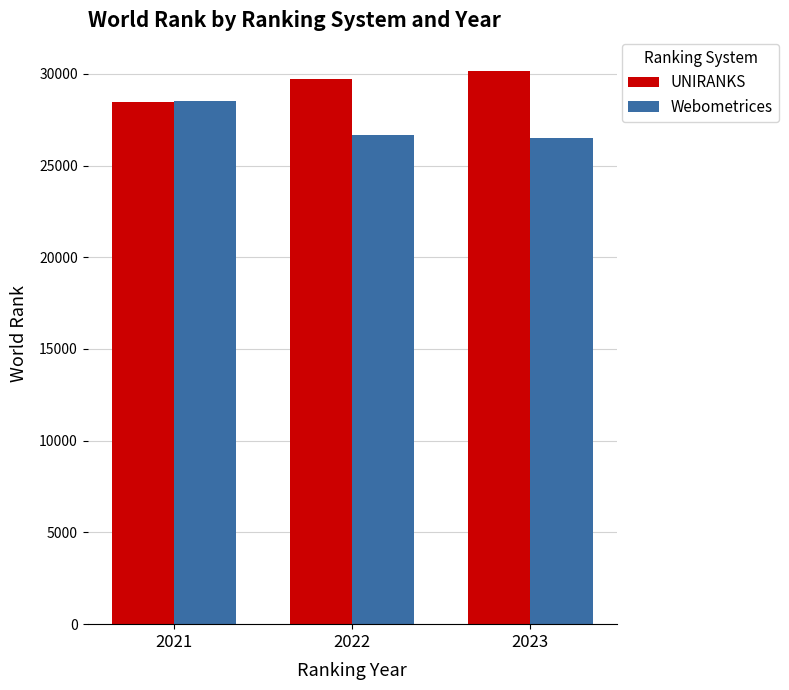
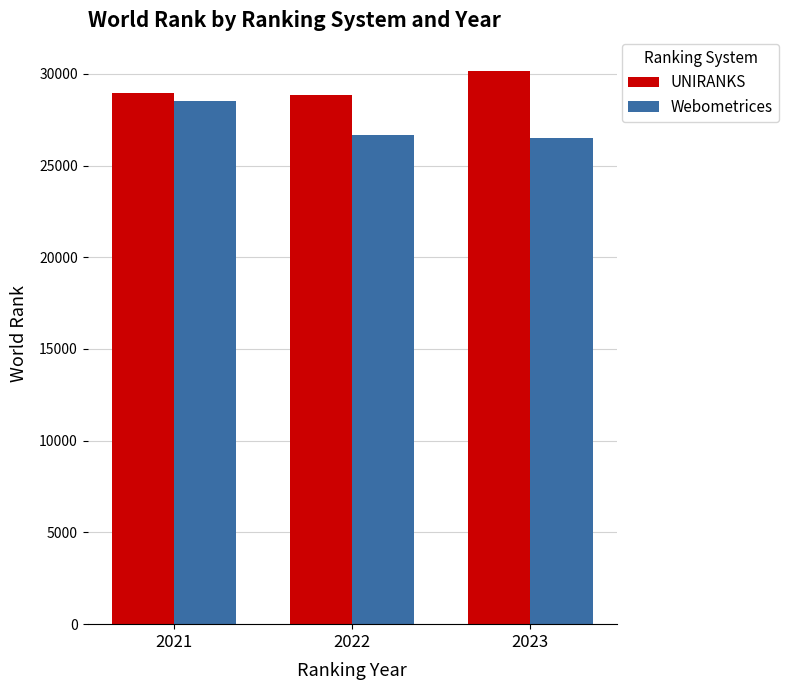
  {
    "UNIRANKS": {
-     "2021": 28500,
-     "2022": 29700,
+     "2021": 29000,
+     "2022": 28800,
      "2023": 30100
    },
    "Webometrices": {
      "2021": 28500,
      "2022": 26700,
      "2023": 26500
    }
  }
